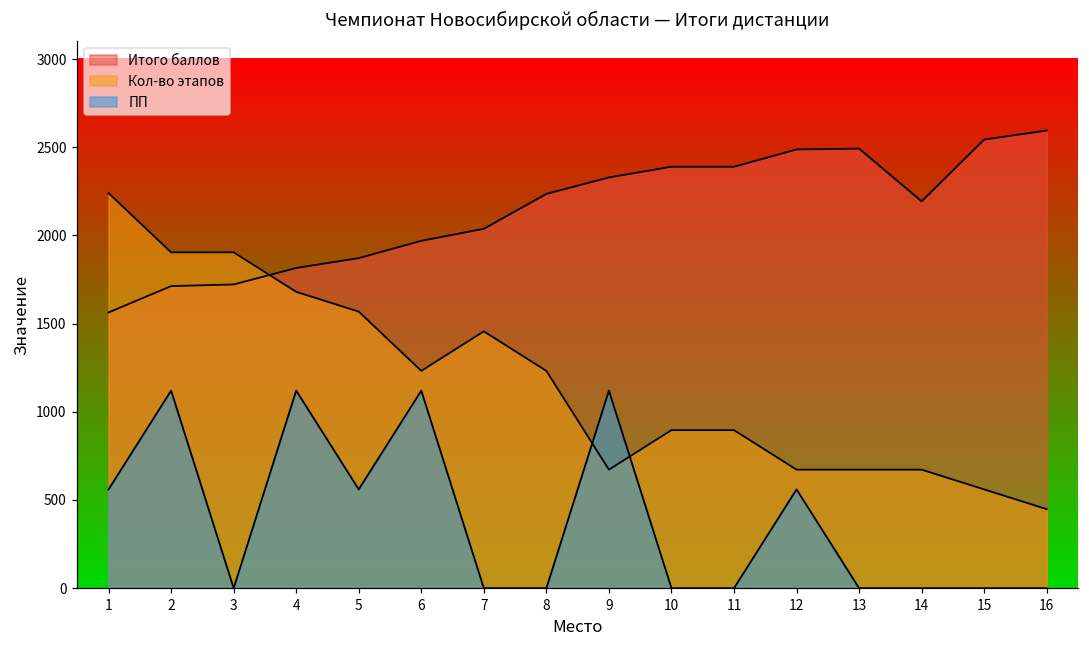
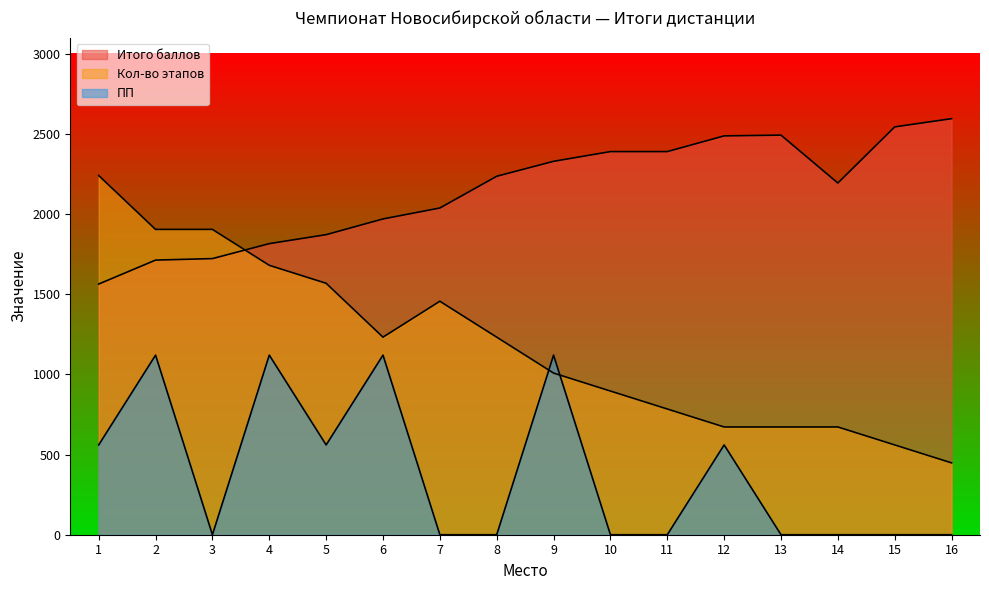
  {
    "Итого баллов": {
      "1": 1560,
      "2": 1710,
      "3": 1720,
      "4": 1820,
      "5": 1870,
      "6": 1970,
      "7": 2040,
      "8": 2240,
      "9": 2330,
      "10": 2390,
      "11": 2390,
      "12": 2490,
      "13": 2490,
      "14": 2190,
      "15": 2540,
      "16": 2590
    },
    "Кол-во этапов": {
      "1": 2240,
      "2": 1900,
      "3": 1900,
      "4": 1680,
      "5": 1570,
      "6": 1230,
      "7": 1460,
      "8": 1230,
-     "9": 670,
+     "9": 1010,
      "10": 900,
-     "11": 900,
+     "11": 780,
      "12": 670,
      "13": 670,
      "14": 670,
      "15": 560,
      "16": 450
    },
    "ПП": {
      "1": 560,
      "2": 1120,
      "3": 0,
      "4": 1120,
      "5": 560,
      "6": 1120,
      "7": 0,
      "8": 0,
      "9": 1120,
      "10": 0,
      "11": 0,
      "12": 560,
      "13": 0,
      "14": 0,
      "15": 0,
      "16": 0
    }
  }
